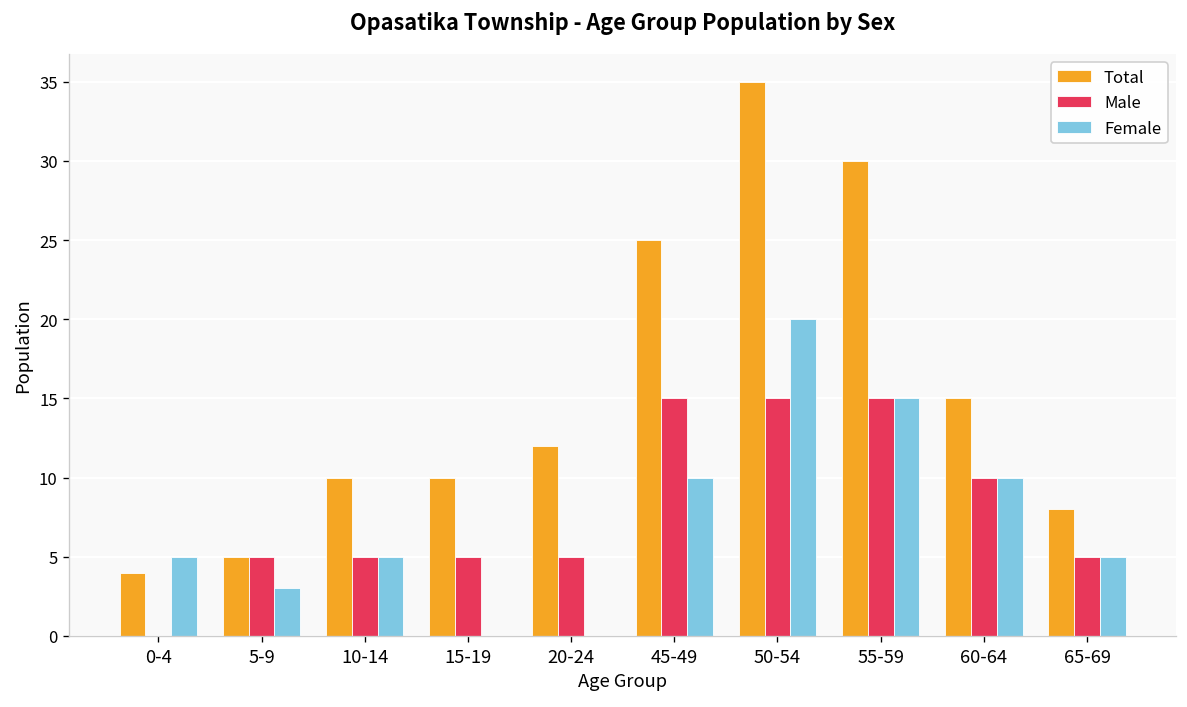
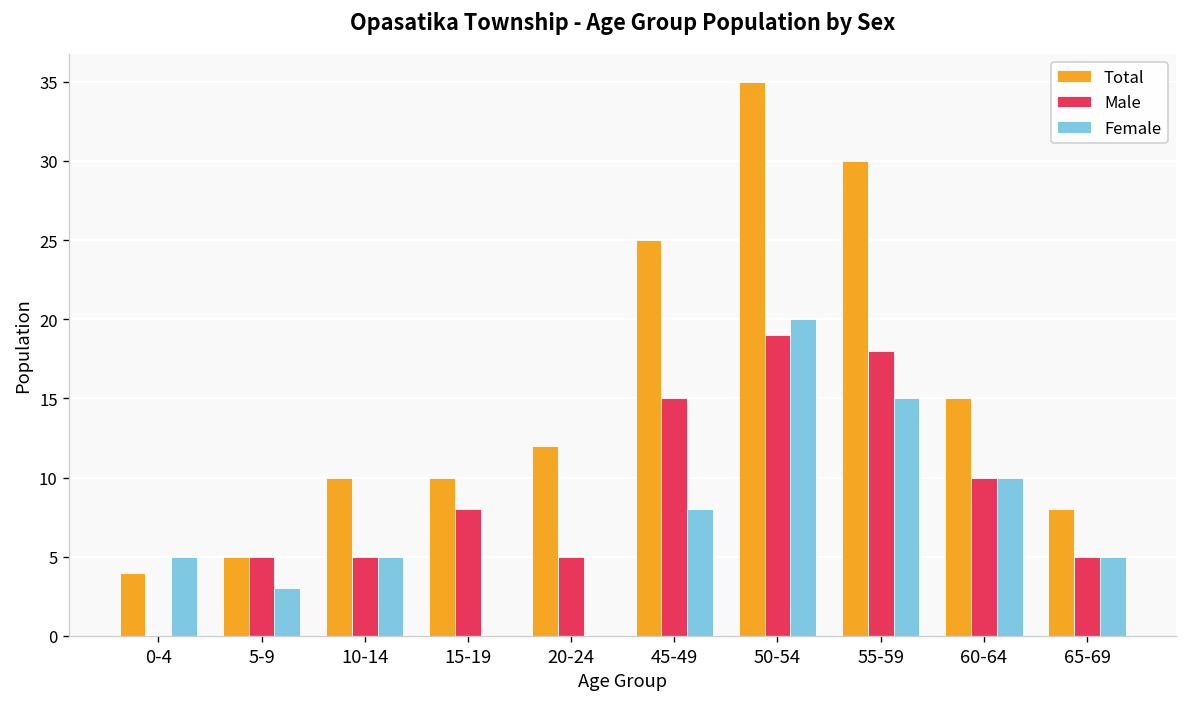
  {
    "Total": {
      "0-4": 4,
      "5-9": 5,
      "10-14": 10,
      "15-19": 10,
      "20-24": 12,
      "45-49": 25,
      "50-54": 35,
      "55-59": 30,
      "60-64": 15,
      "65-69": 8
    },
    "Male": {
      "0-4": 0,
      "5-9": 5,
      "10-14": 5,
-     "15-19": 5,
+     "15-19": 8,
      "20-24": 5,
      "45-49": 15,
-     "50-54": 15,
-     "55-59": 15,
+     "50-54": 19,
+     "55-59": 18,
      "60-64": 10,
      "65-69": 5
    },
    "Female": {
      "0-4": 5,
      "5-9": 3,
      "10-14": 5,
      "15-19": 0,
      "20-24": 0,
-     "45-49": 10,
+     "45-49": 8,
      "50-54": 20,
      "55-59": 15,
      "60-64": 10,
      "65-69": 5
    }
  }
